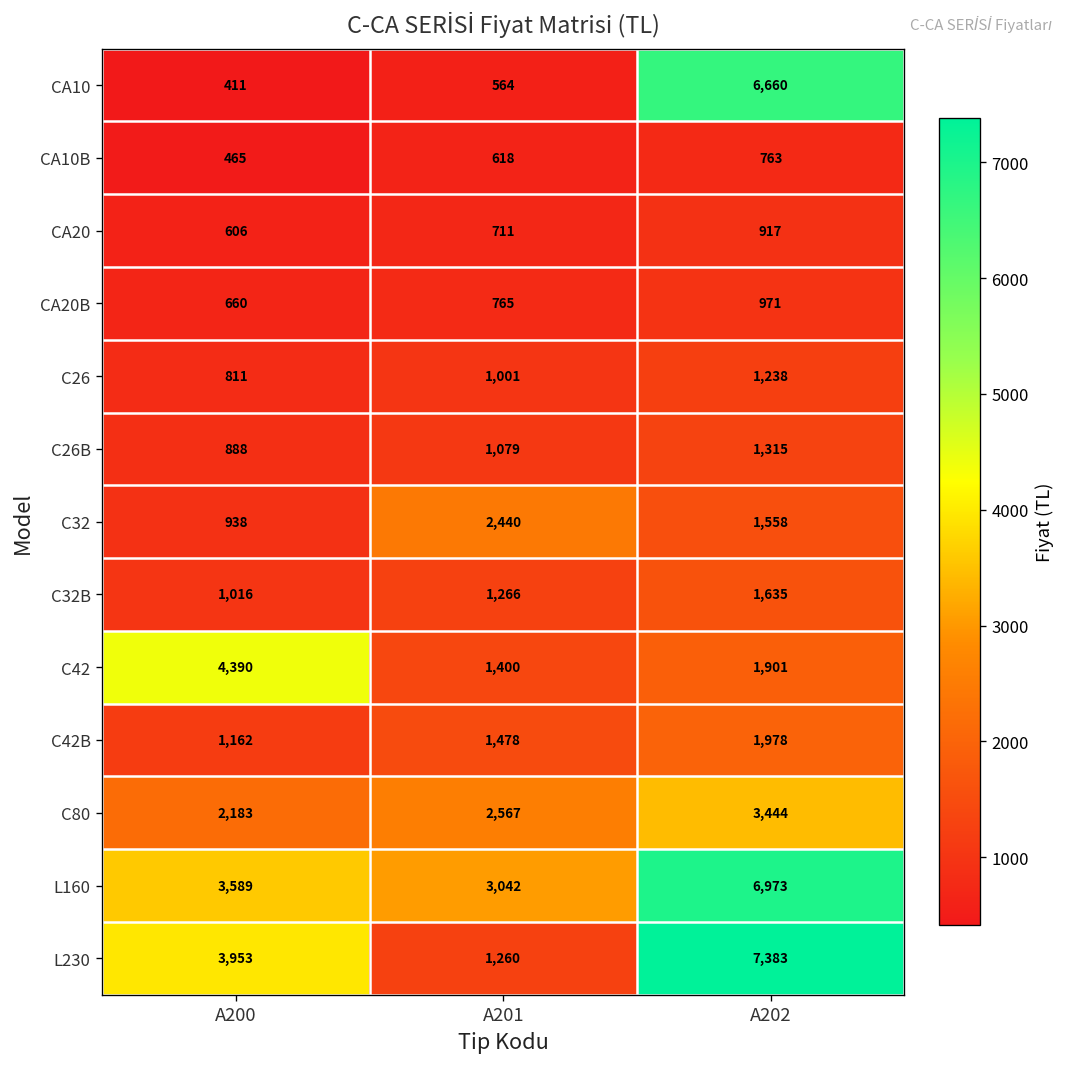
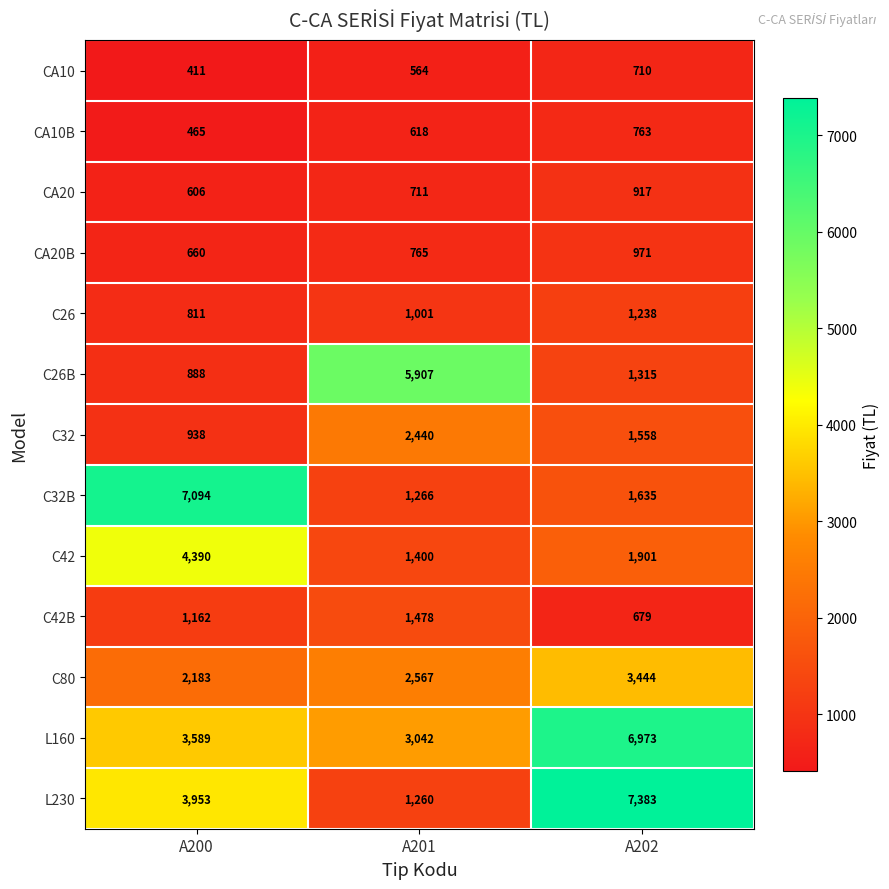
  {
    "CA10": {
      "A200": "411",
      "A201": "564",
-     "A202": "6,660"
+     "A202": "710"
    },
    "CA10B": {
      "A200": "465",
      "A201": "618",
      "A202": "763"
    },
    "CA20": {
      "A200": "606",
      "A201": "711",
      "A202": "917"
    },
    "CA20B": {
      "A200": "660",
      "A201": "765",
      "A202": "971"
    },
    "C26": {
      "A200": "811",
      "A201": "1,001",
      "A202": "1,238"
    },
    "C26B": {
      "A200": "888",
-     "A201": "1,079",
+     "A201": "5,907",
      "A202": "1,315"
    },
    "C32": {
      "A200": "938",
      "A201": "2,440",
      "A202": "1,558"
    },
    "C32B": {
-     "A200": "1,016",
+     "A200": "7,094",
      "A201": "1,266",
      "A202": "1,635"
    },
    "C42": {
      "A200": "4,390",
      "A201": "1,400",
      "A202": "1,901"
    },
    "C42B": {
      "A200": "1,162",
      "A201": "1,478",
-     "A202": "1,978"
+     "A202": "679"
    },
    "C80": {
      "A200": "2,183",
      "A201": "2,567",
      "A202": "3,444"
    },
    "L160": {
      "A200": "3,589",
      "A201": "3,042",
      "A202": "6,973"
    },
    "L230": {
      "A200": "3,953",
      "A201": "1,260",
      "A202": "7,383"
    }
  }
